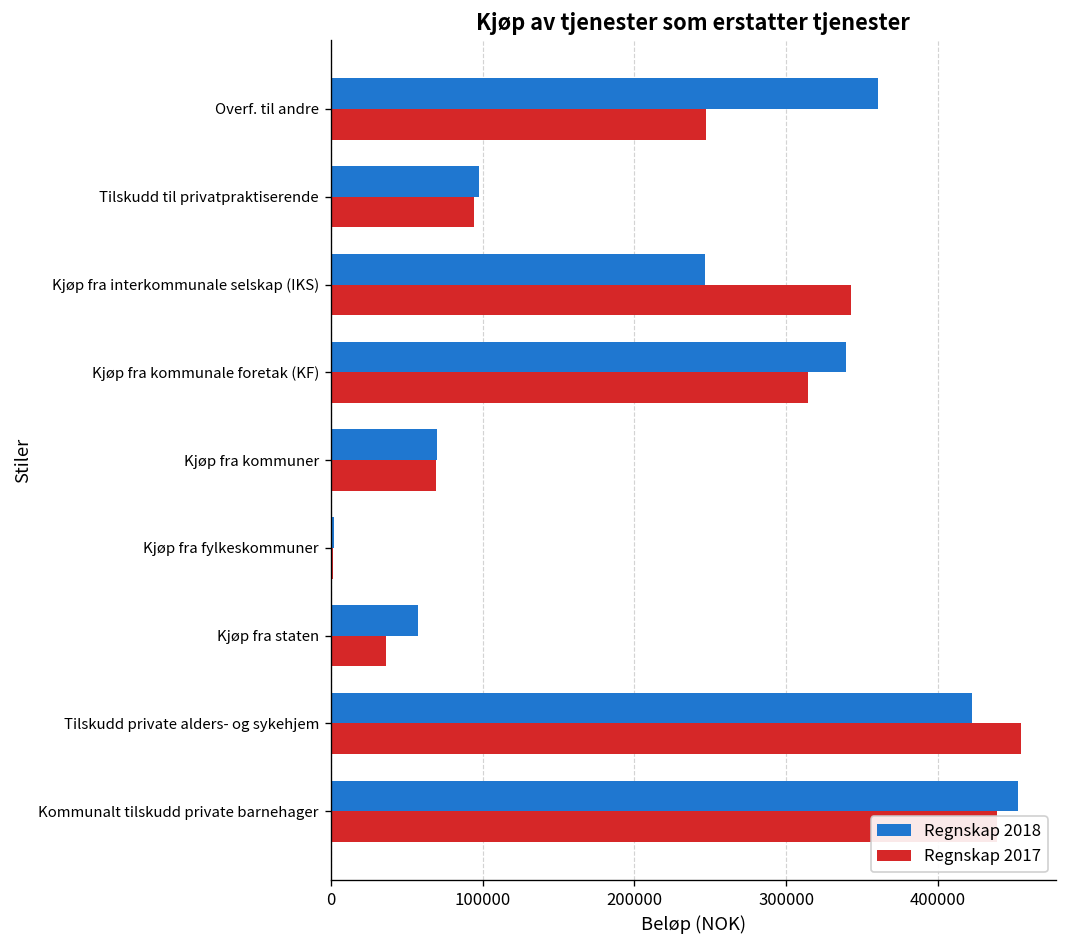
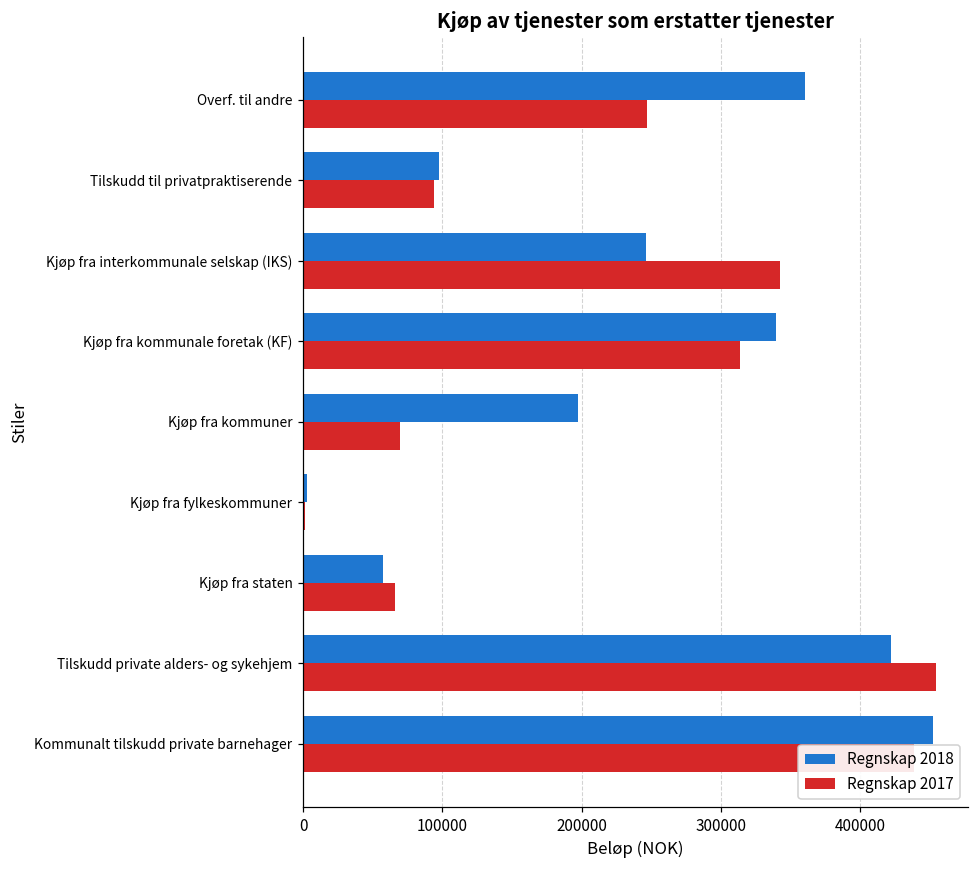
  {
    "Regnskap 2018": {
      "Overf. til andre": 360000,
      "Tilskudd til privatpraktiserende": 97000,
      "Kjøp fra interkommunale selskap (IKS)": 246000,
      "Kjøp fra kommunale foretak (KF)": 340000,
-     "Kjøp fra kommuner": 70000,
+     "Kjøp fra kommuner": 198000,
      "Kjøp fra fylkeskommuner": 2000,
      "Kjøp fra staten": 57000,
      "Tilskudd private alders- og sykehjem": 422000,
      "Kommunalt tilskudd private barnehager": 452000
    },
    "Regnskap 2017": {
      "Overf. til andre": 247000,
      "Tilskudd til privatpraktiserende": 94000,
      "Kjøp fra interkommunale selskap (IKS)": 343000,
      "Kjøp fra kommunale foretak (KF)": 314000,
      "Kjøp fra kommuner": 70000,
-     "Kjøp fra staten": 36000,
+     "Kjøp fra staten": 66000,
      "Tilskudd private alders- og sykehjem": 455000
    }
  }
